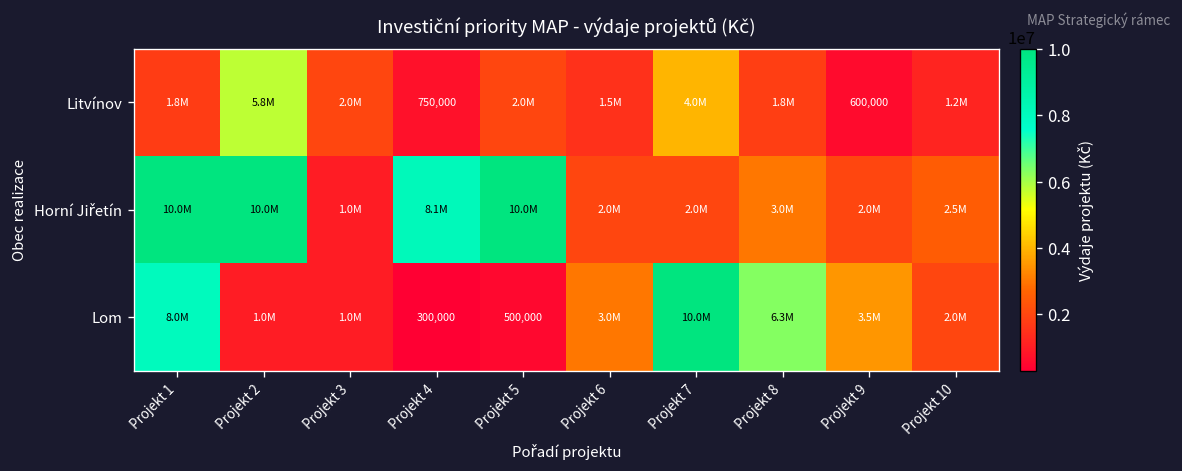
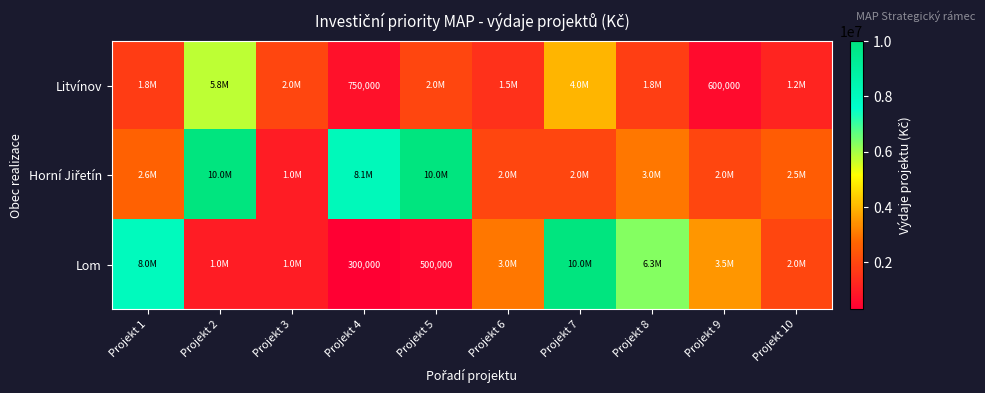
  {
    "Litvínov": {
      "Projekt 1": "1.8M",
      "Projekt 2": "5.8M",
      "Projekt 3": "2.0M",
      "Projekt 4": "750,000",
      "Projekt 5": "2.0M",
      "Projekt 6": "1.5M",
      "Projekt 7": "4.0M",
      "Projekt 8": "1.8M",
      "Projekt 9": "600,000",
      "Projekt 10": "1.2M"
    },
    "Horní Jiřetín": {
-     "Projekt 1": "10.0M",
+     "Projekt 1": "2.6M",
      "Projekt 2": "10.0M",
      "Projekt 3": "1.0M",
      "Projekt 4": "8.1M",
      "Projekt 5": "10.0M",
      "Projekt 6": "2.0M",
      "Projekt 7": "2.0M",
      "Projekt 8": "3.0M",
      "Projekt 9": "2.0M",
      "Projekt 10": "2.5M"
    },
    "Lom": {
      "Projekt 1": "8.0M",
      "Projekt 2": "1.0M",
      "Projekt 3": "1.0M",
      "Projekt 4": "300,000",
      "Projekt 5": "500,000",
      "Projekt 6": "3.0M",
      "Projekt 7": "10.0M",
      "Projekt 8": "6.3M",
      "Projekt 9": "3.5M",
      "Projekt 10": "2.0M"
    }
  }
